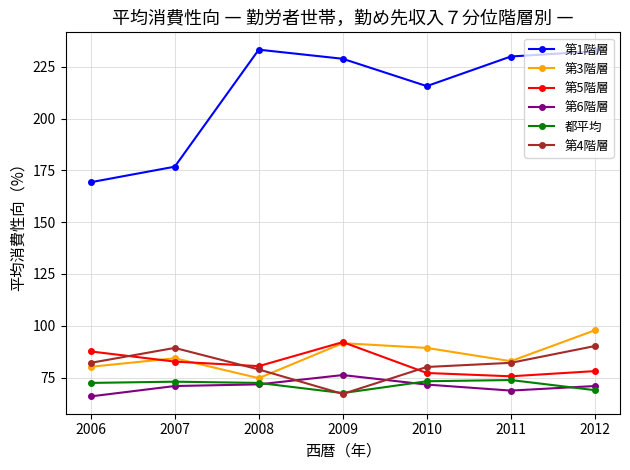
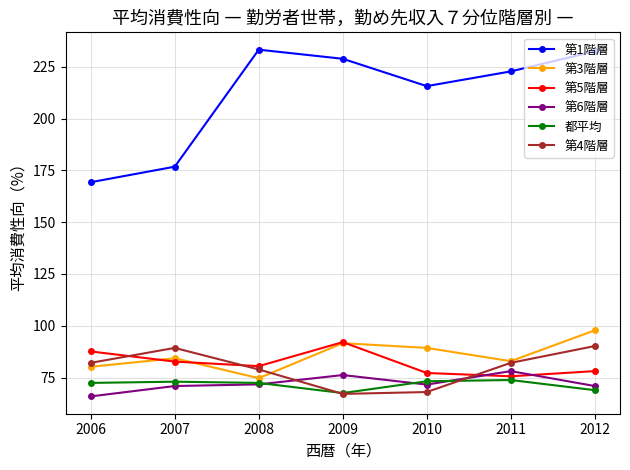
  {
    "第1階層": {
      "2006": 169,
      "2007": 177,
      "2008": 233,
      "2009": 229,
      "2010": 216,
-     "2011": 230
+     "2011": 223
    },
    "第3階層": {
      "2006": 80,
      "2007": 84,
      "2008": 75,
      "2010": 89,
      "2012": 98
    },
    "第5階層": {
      "2006": 88,
      "2007": 83,
      "2008": 81,
      "2010": 77,
      "2011": 76,
      "2012": 78
    },
    "第6階層": {
      "2006": 66,
      "2007": 71,
      "2009": 76,
      "2010": 72,
-     "2011": 69,
+     "2011": 78,
      "2012": 71
    },
    "都平均": {
      "2006": 72,
      "2007": 73,
      "2010": 73,
      "2011": 74,
      "2012": 69
    },
    "第4階層": {
      "2006": 82,
      "2007": 89,
      "2008": 79,
-     "2010": 80,
+     "2010": 68,
      "2012": 90
    }
  }
